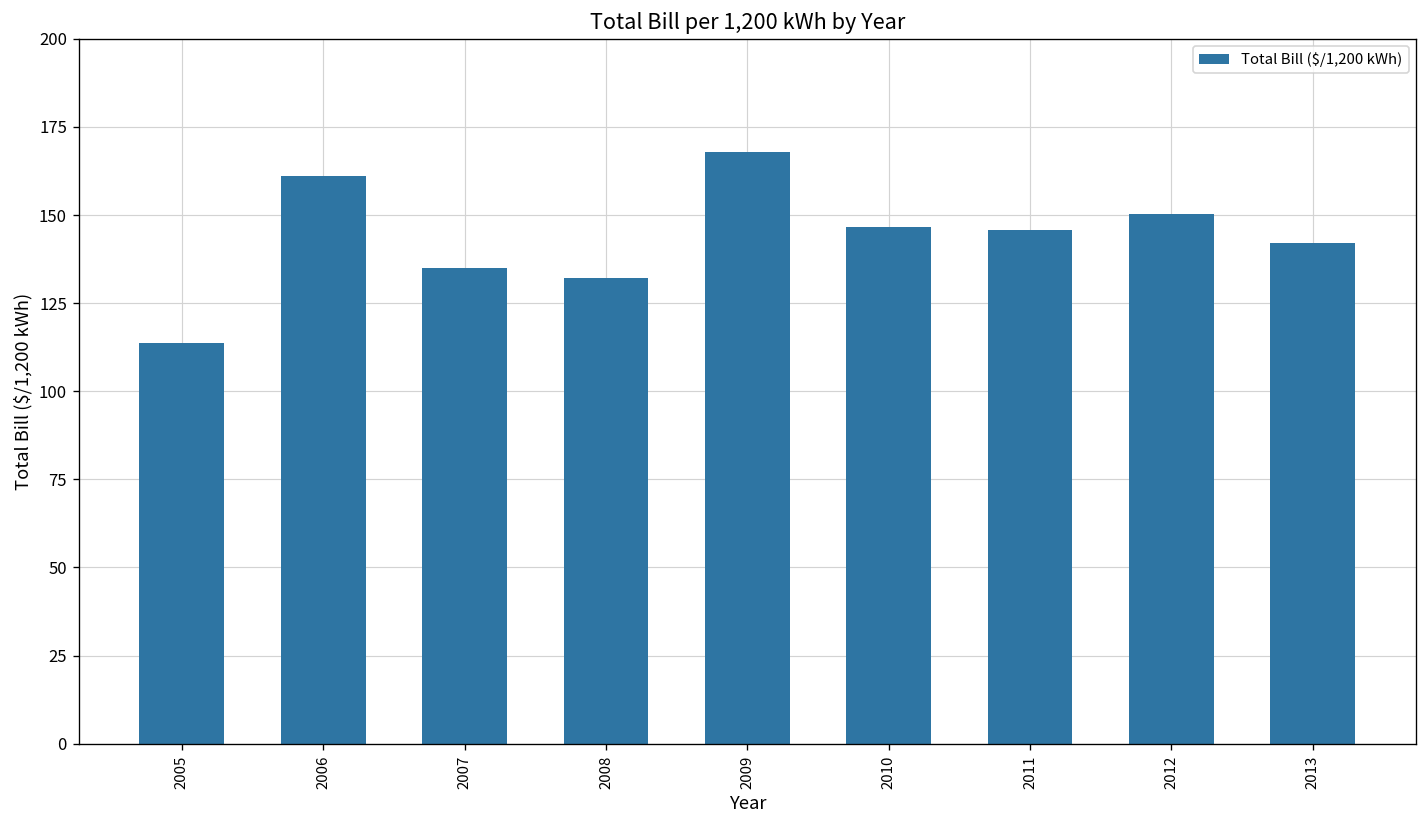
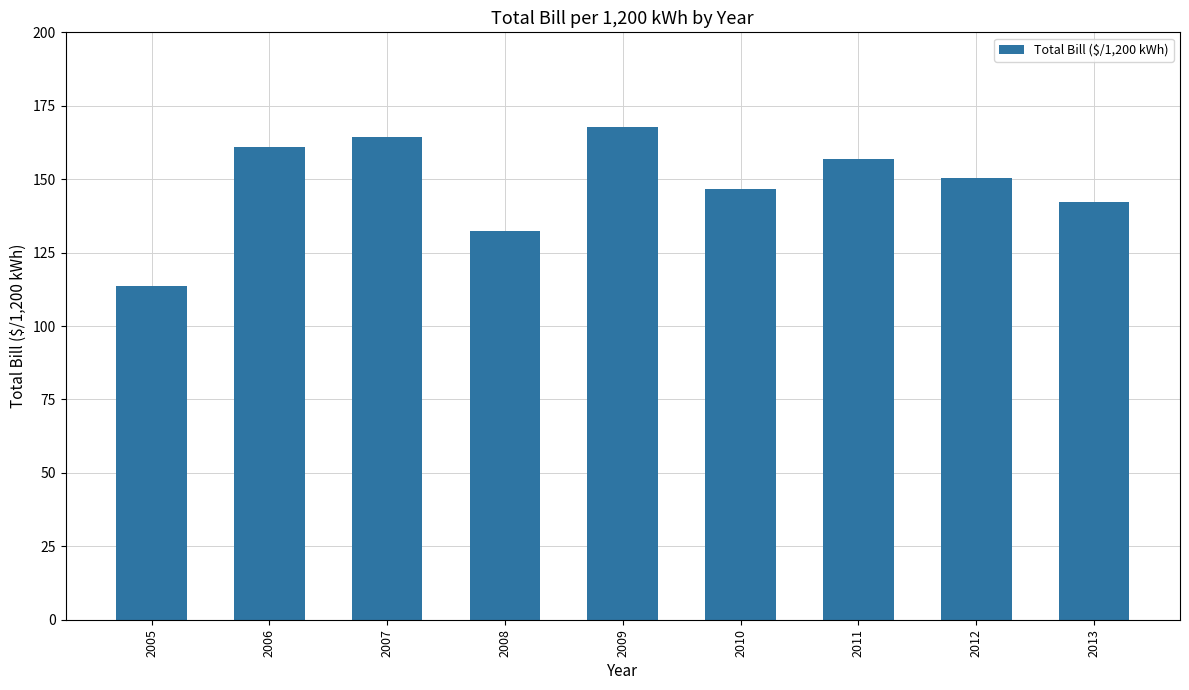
  {
    "2005": 114,
    "2006": 161,
-   "2007": 135,
+   "2007": 165,
    "2008": 132,
    "2009": 168,
    "2010": 147,
-   "2011": 146,
+   "2011": 157,
    "2012": 150,
    "2013": 142
  }
